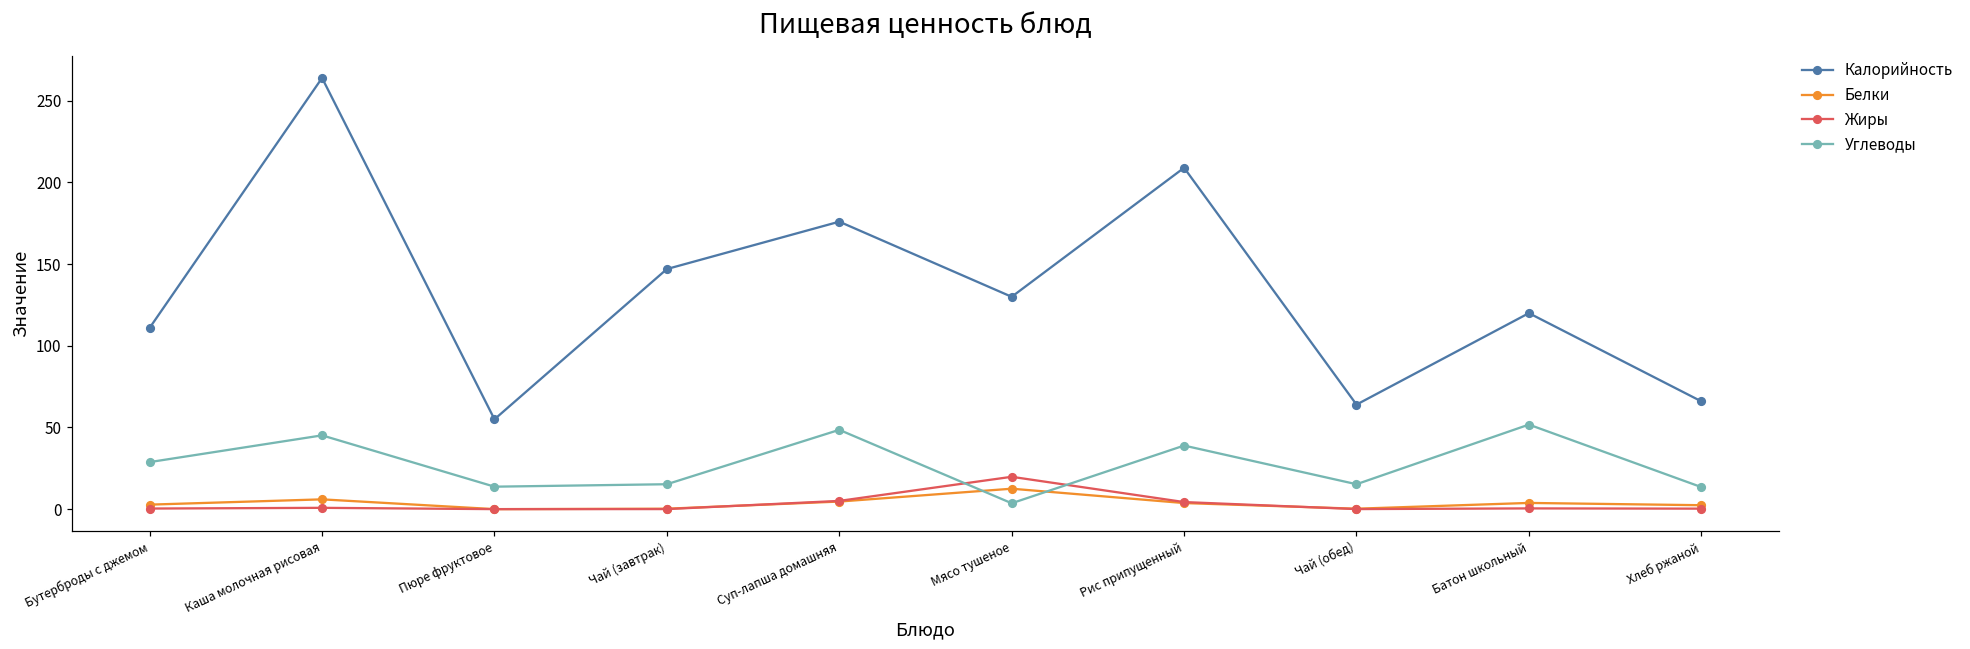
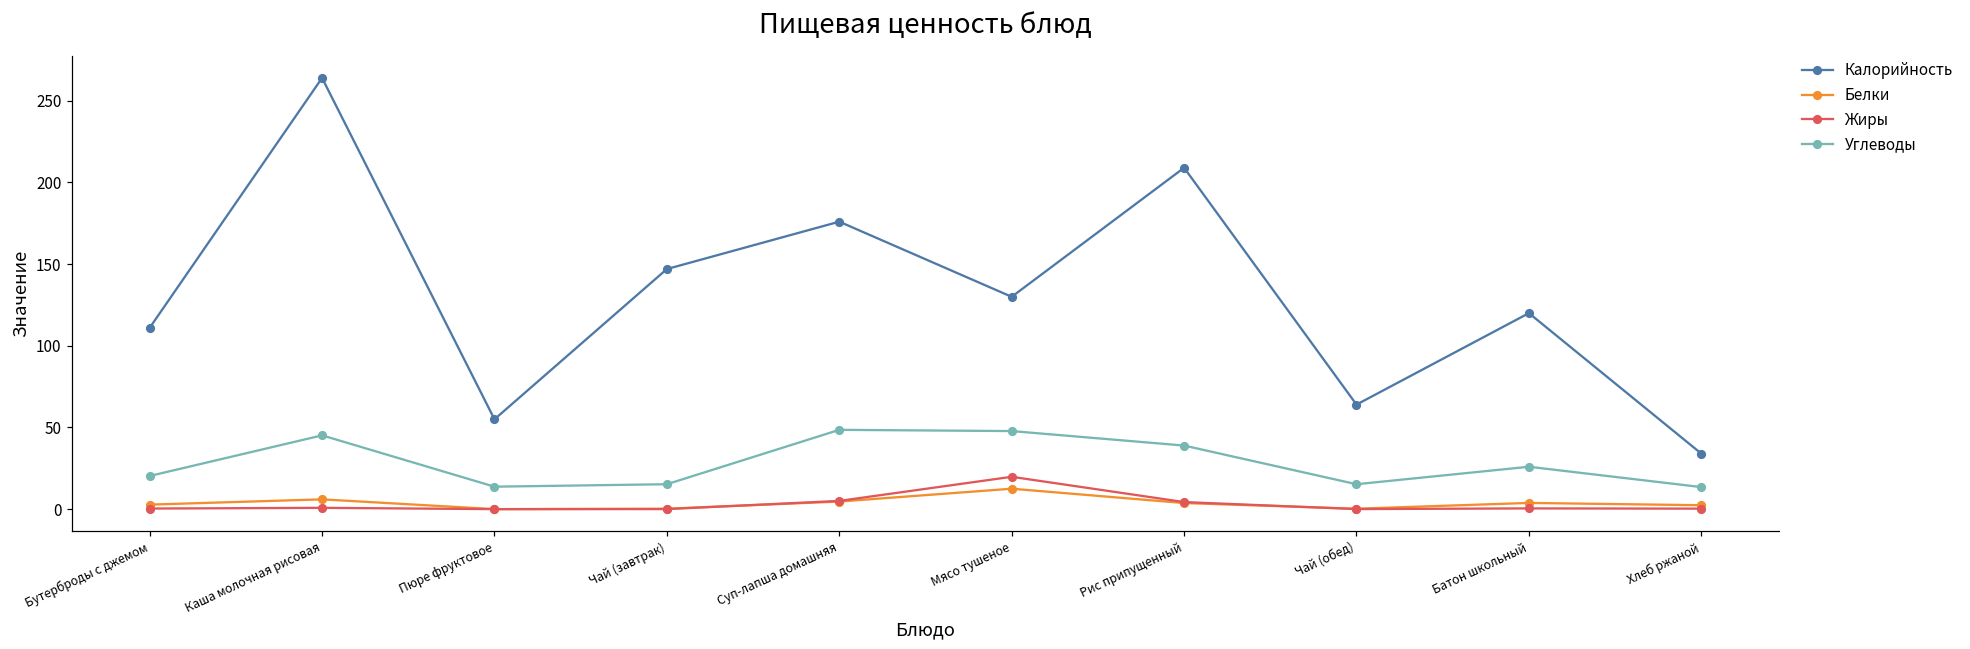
  {
    "Калорийность": {
      "Бутерброды с джемом": 111,
      "Каша молочная рисовая": 264,
      "Пюре фруктовое": 55,
      "Чай (завтрак)": 147,
      "Суп-лапша домашняя": 176,
      "Мясо тушеное": 130,
      "Рис припущенный": 209,
      "Чай (обед)": 64,
      "Батон школьный": 120,
-     "Хлеб ржаной": 66
+     "Хлеб ржаной": 34
    },
    "Белки": {
      "Бутерброды с джемом": 3,
      "Каша молочная рисовая": 6,
      "Мясо тушеное": 13,
      "Батон школьный": 4,
      "Хлеб ржаной": 2
    },
    "Жиры": {
      "Бутерброды с джемом": 0,
      "Каша молочная рисовая": 1,
      "Мясо тушеное": 20,
      "Батон школьный": 0,
      "Хлеб ржаной": 0
    },
    "Углеводы": {
-     "Бутерброды с джемом": 29,
+     "Бутерброды с джемом": 20,
      "Каша молочная рисовая": 45,
      "Пюре фруктовое": 14,
      "Чай (завтрак)": 15,
      "Суп-лапша домашняя": 49,
-     "Мясо тушеное": 4,
+     "Мясо тушеное": 48,
      "Рис припущенный": 39,
      "Чай (обед)": 15,
-     "Батон школьный": 52,
+     "Батон школьный": 26,
      "Хлеб ржаной": 14
    }
  }
